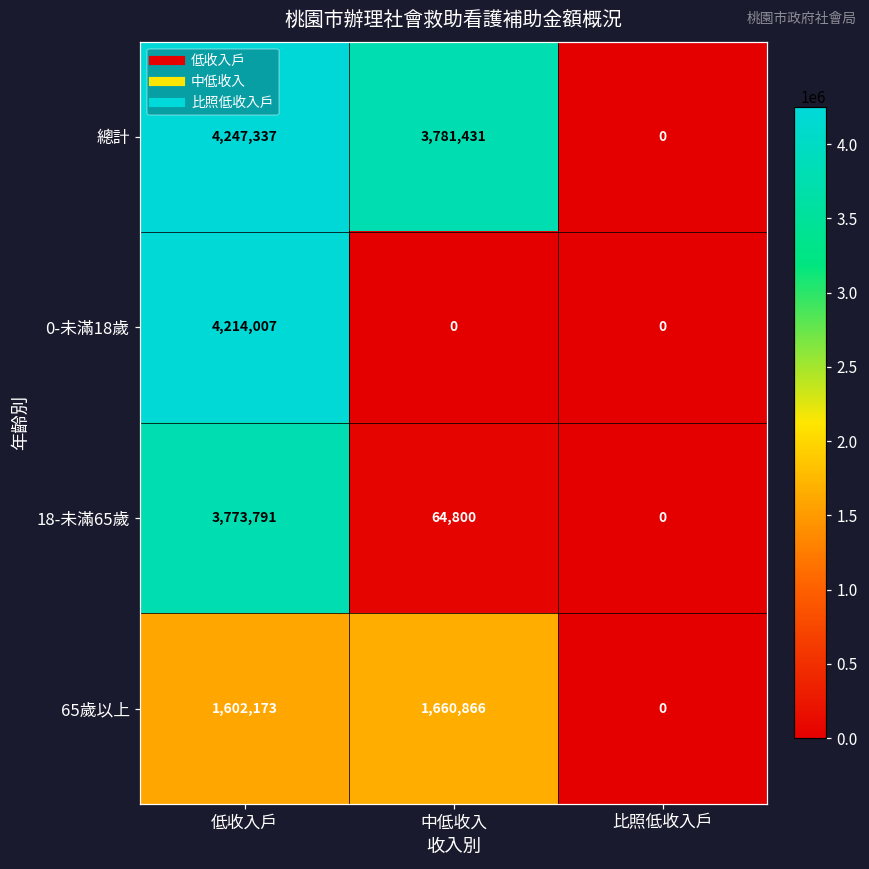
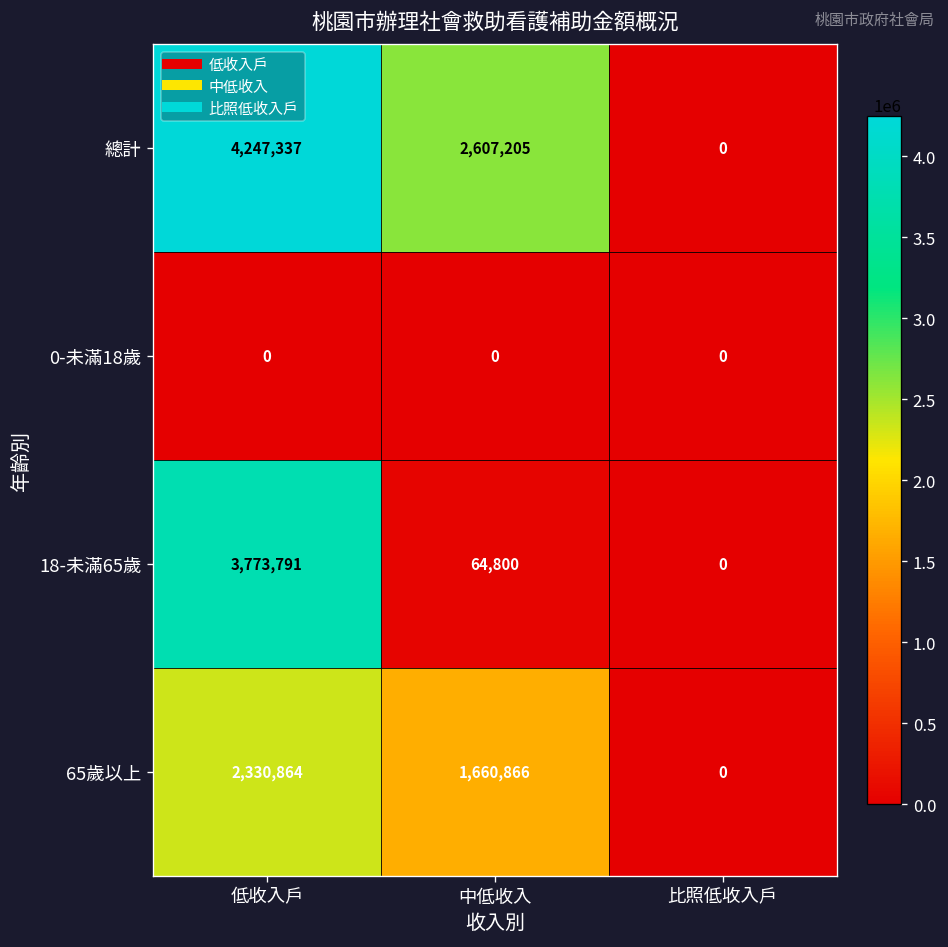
  {
    "總計": {
      "低收入戶": "4,247,337",
-     "中低收入": "3,781,431",
+     "中低收入": "2,607,205",
      "比照低收入戶": "0"
    },
    "0-未滿18歲": {
-     "低收入戶": "4,214,007",
+     "低收入戶": "0",
      "中低收入": "0",
      "比照低收入戶": "0"
    },
    "18-未滿65歲": {
      "低收入戶": "3,773,791",
      "中低收入": "64,800",
      "比照低收入戶": "0"
    },
    "65歲以上": {
-     "低收入戶": "1,602,173",
+     "低收入戶": "2,330,864",
      "中低收入": "1,660,866",
      "比照低收入戶": "0"
    }
  }
